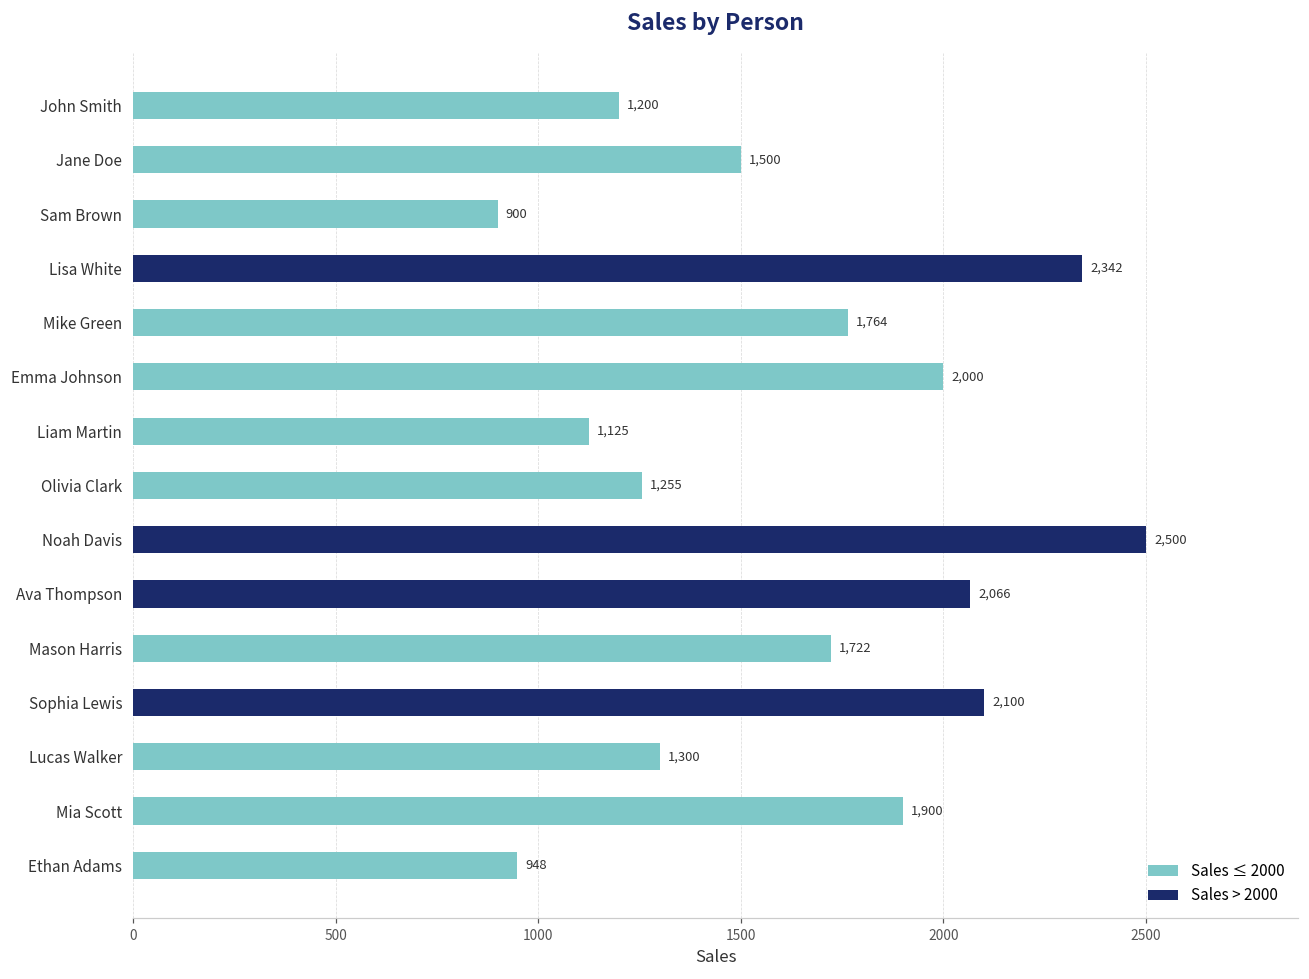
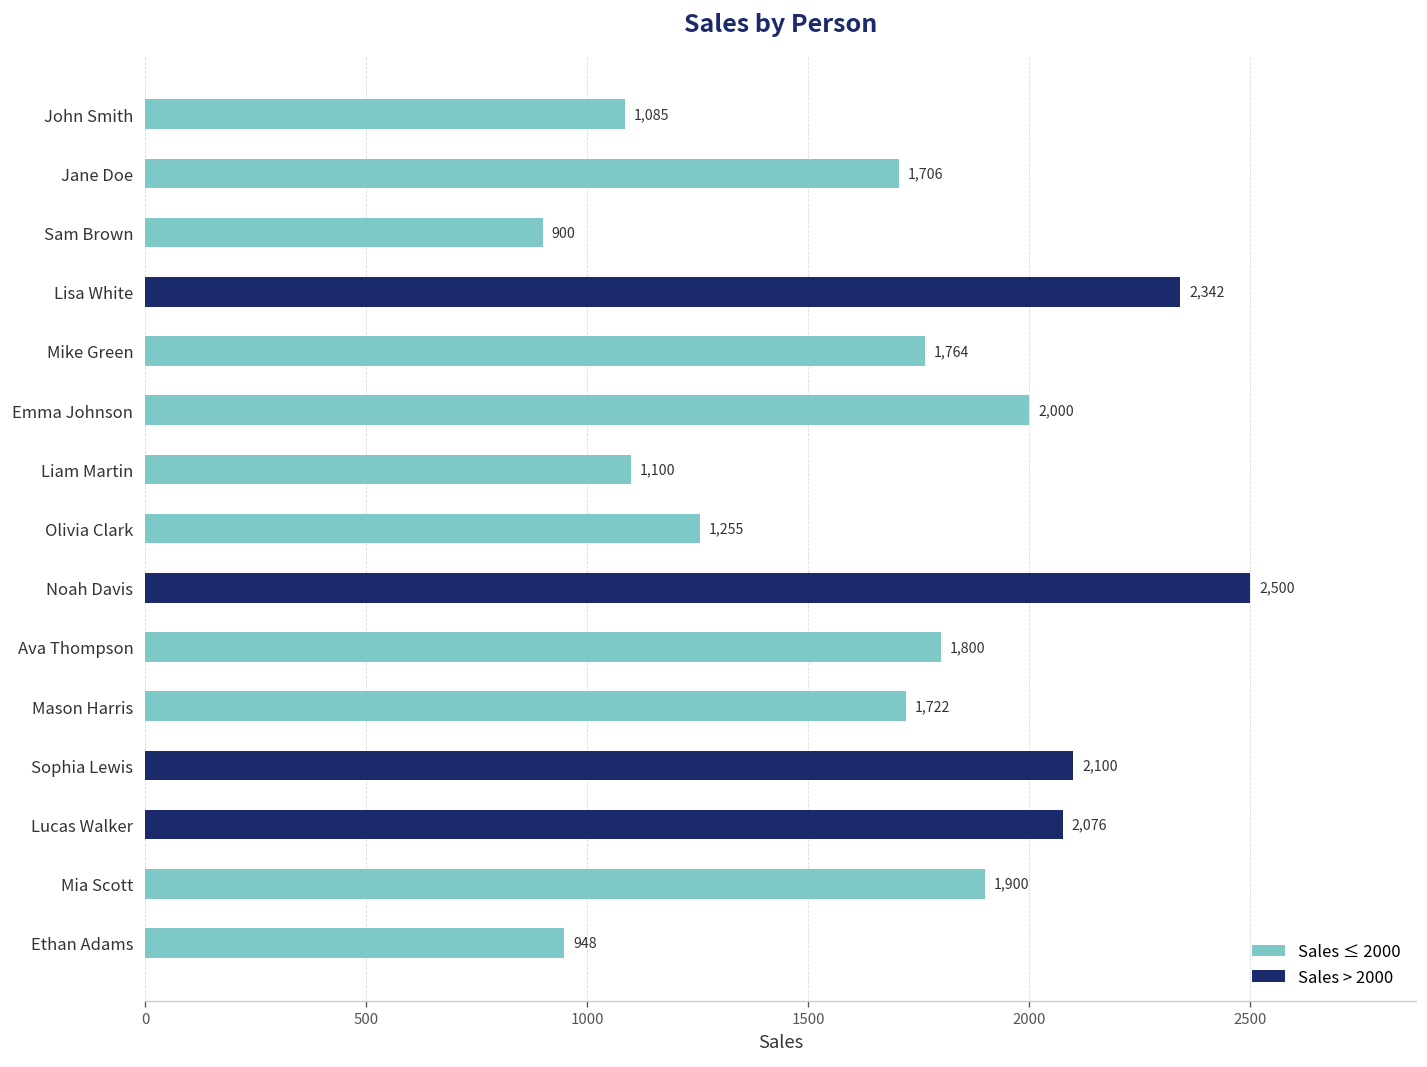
  {
-   "John Smith": "1,200",
-   "Jane Doe": "1,500",
+   "John Smith": "1,085",
+   "Jane Doe": "1,706",
    "Sam Brown": "900",
    "Lisa White": "2,342",
    "Mike Green": "1,764",
    "Emma Johnson": "2,000",
-   "Liam Martin": "1,125",
+   "Liam Martin": "1,100",
    "Olivia Clark": "1,255",
    "Noah Davis": "2,500",
-   "Ava Thompson": "2,066",
+   "Ava Thompson": "1,800",
    "Mason Harris": "1,722",
    "Sophia Lewis": "2,100",
-   "Lucas Walker": "1,300",
+   "Lucas Walker": "2,076",
    "Mia Scott": "1,900",
    "Ethan Adams": "948"
  }
